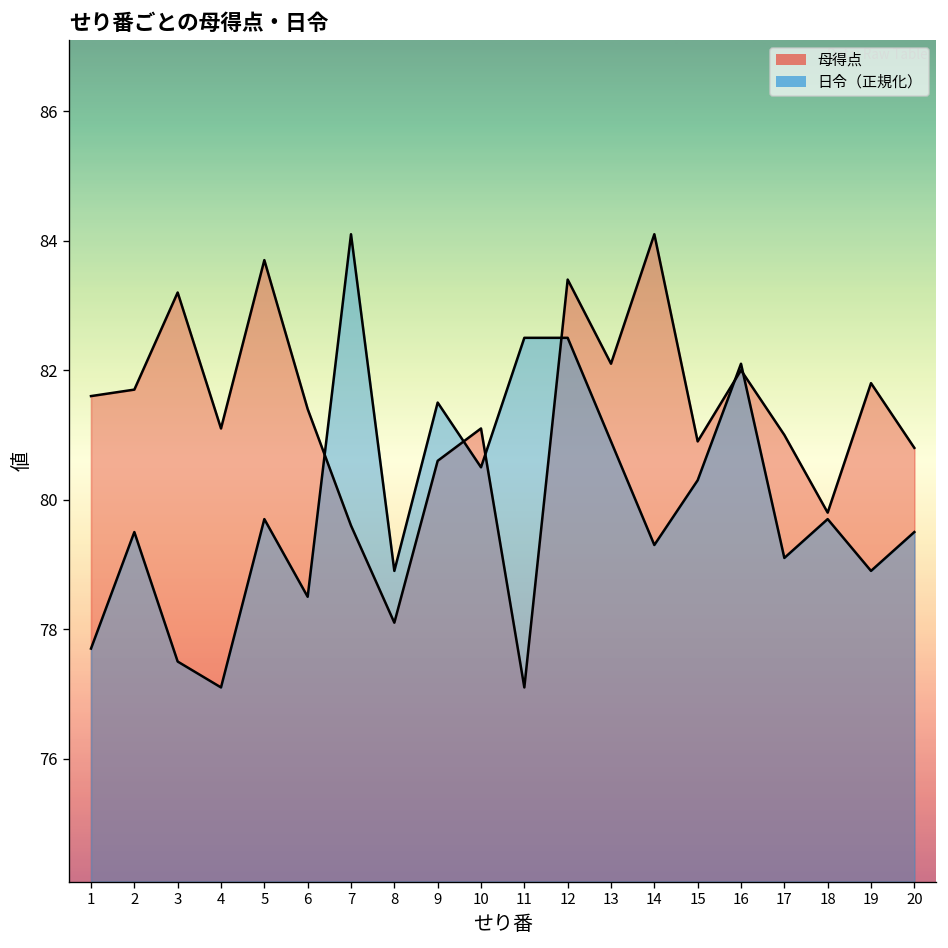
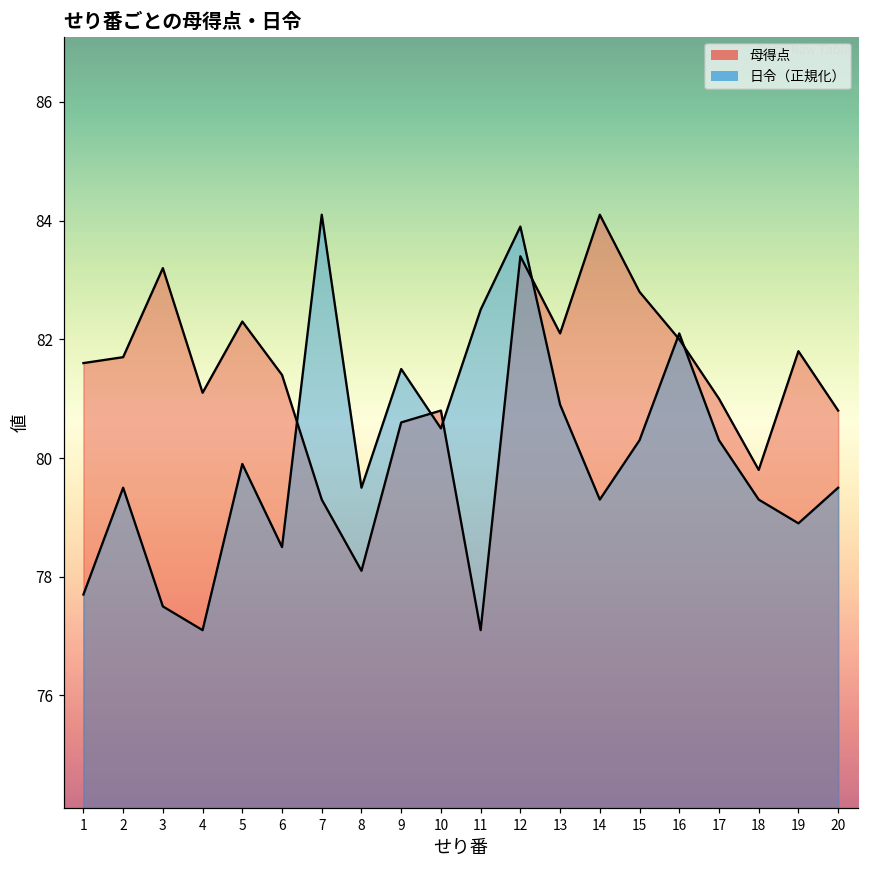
  {
    "母得点": {
      "1": 81.6,
      "2": 81.7,
      "3": 83.2,
      "4": 81.1,
-     "5": 83.7,
+     "5": 82.3,
      "6": 81.4,
-     "7": 79.6,
+     "7": 79.3,
      "8": 78.1,
      "9": 80.6,
-     "10": 81.1,
+     "10": 80.8,
      "11": 77.1,
      "12": 83.4,
      "13": 82.1,
      "14": 84.1,
-     "15": 80.9,
+     "15": 82.8,
      "16": 82.0,
      "17": 81.0,
      "18": 79.8,
      "19": 81.8,
      "20": 80.8
    },
    "日令（正規化）": {
      "1": 77.7,
      "2": 79.5,
      "3": 77.5,
      "4": 77.1,
-     "5": 79.7,
+     "5": 79.9,
      "6": 78.5,
      "7": 84.1,
-     "8": 78.9,
+     "8": 79.5,
      "9": 81.5,
      "10": 80.5,
      "11": 82.5,
-     "12": 82.5,
+     "12": 83.9,
      "13": 80.9,
      "14": 79.3,
      "15": 80.3,
      "16": 82.1,
-     "17": 79.1,
-     "18": 79.7,
+     "17": 80.3,
+     "18": 79.3,
      "19": 78.9,
      "20": 79.5
    }
  }
